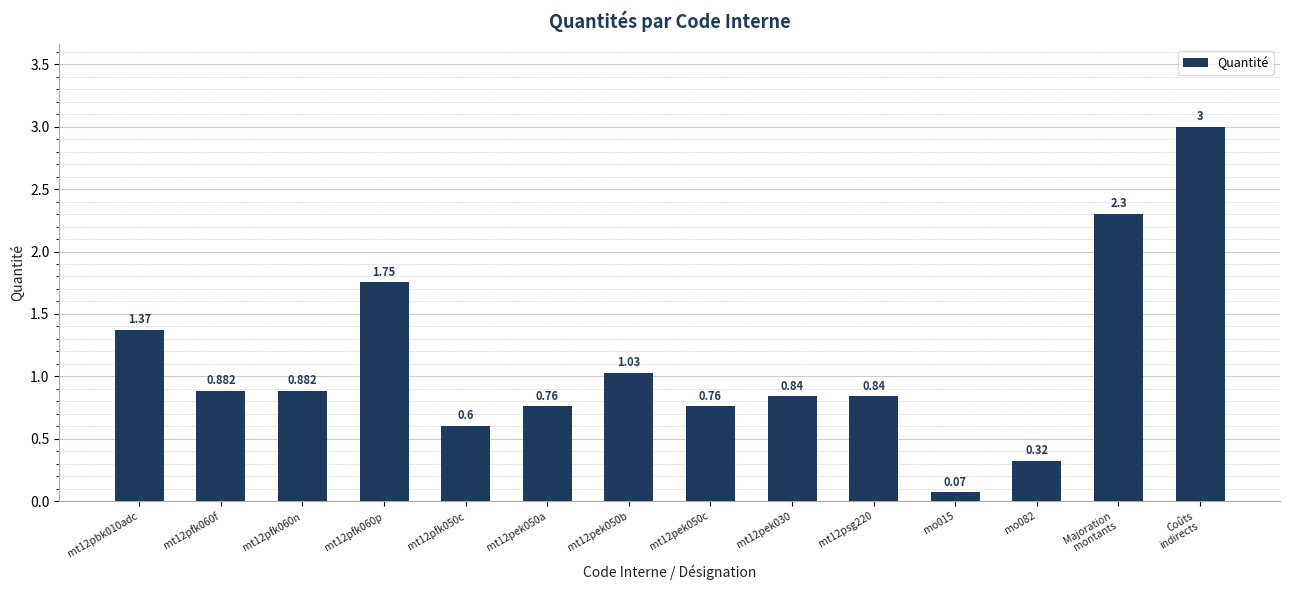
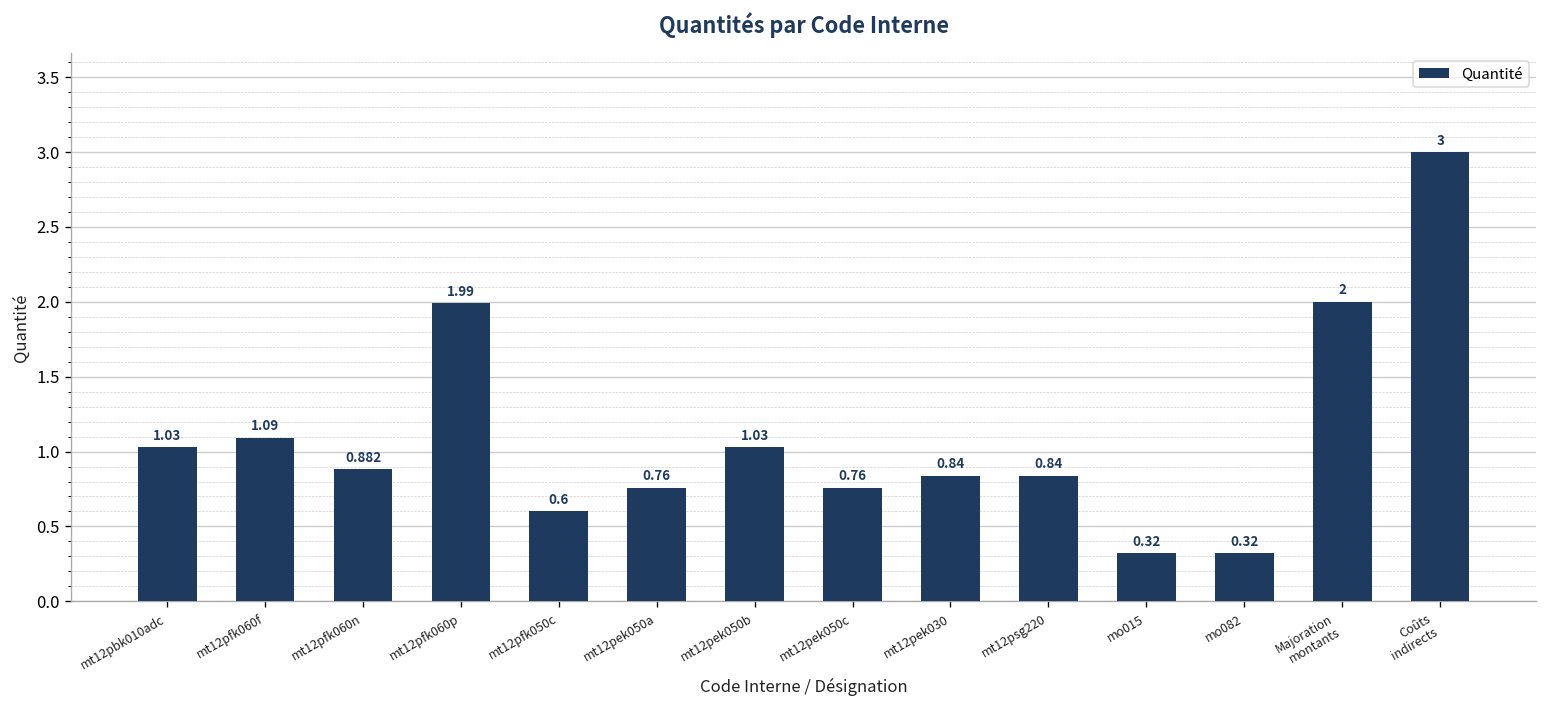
  {
-   "mt12pbk010adc": 1.37,
-   "mt12pfk060f": 0.882,
+   "mt12pbk010adc": 1.03,
+   "mt12pfk060f": 1.09,
    "mt12pfk060n": 0.882,
-   "mt12pfk060p": 1.75,
+   "mt12pfk060p": 1.99,
    "mt12pfk050c": 0.6,
    "mt12pek050a": 0.76,
    "mt12pek050b": 1.03,
    "mt12pek050c": 0.76,
    "mt12pek030": 0.84,
    "mt12psg220": 0.84,
-   "mo015": 0.07,
+   "mo015": 0.32,
    "mo082": 0.32,
-   "Majoration montants": 2.3,
+   "Majoration montants": 2,
    "Coûts indirects": 3
  }
